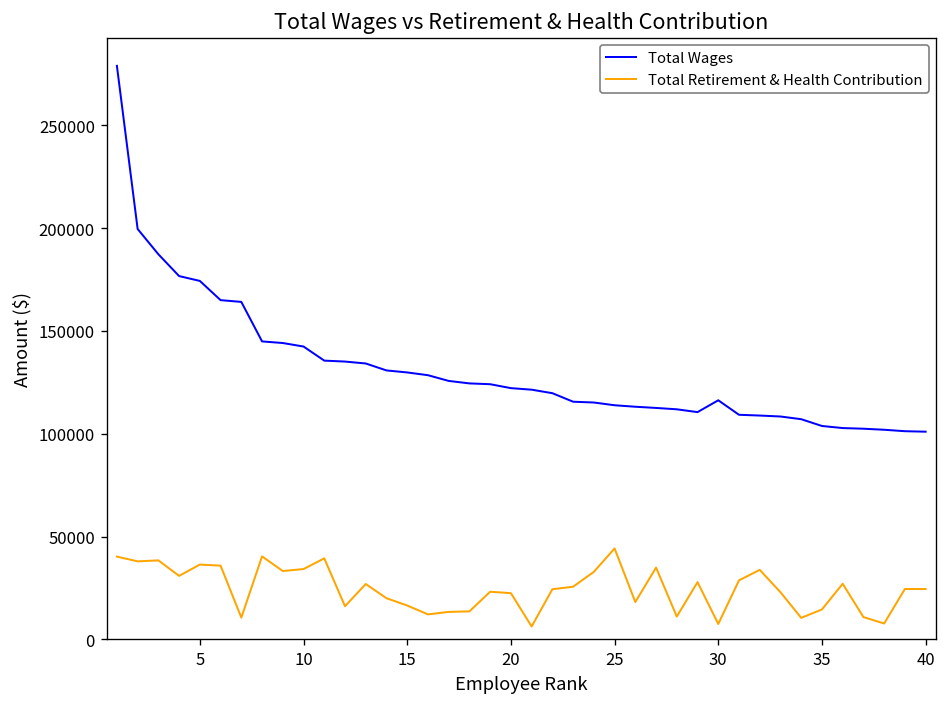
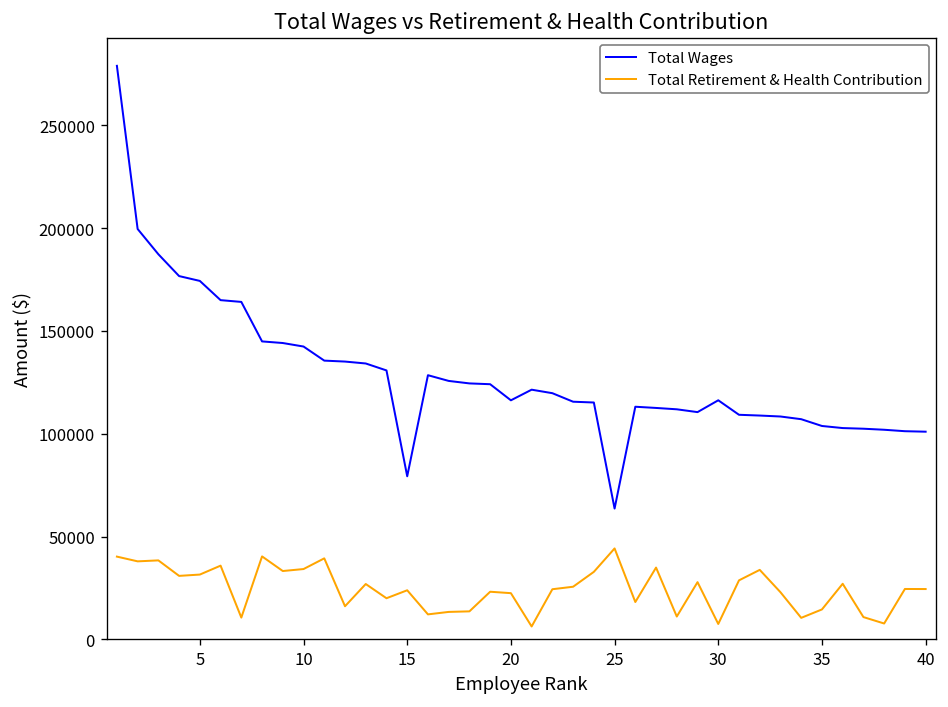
  {
    "Total Wages": {
      "5": 174000,
      "10": 142000,
-     "15": 130000,
-     "20": 122000,
-     "25": 114000,
+     "15": 79000,
+     "20": 116000,
+     "25": 64000,
      "30": 116000,
      "35": 104000,
      "40": 101000
    },
    "Total Retirement & Health Contribution": {
-     "5": 36000,
+     "5": 32000,
      "10": 34000,
-     "15": 17000,
+     "15": 24000,
      "20": 23000,
      "25": 44000,
      "30": 8000,
      "35": 15000,
      "40": 25000
    }
  }
